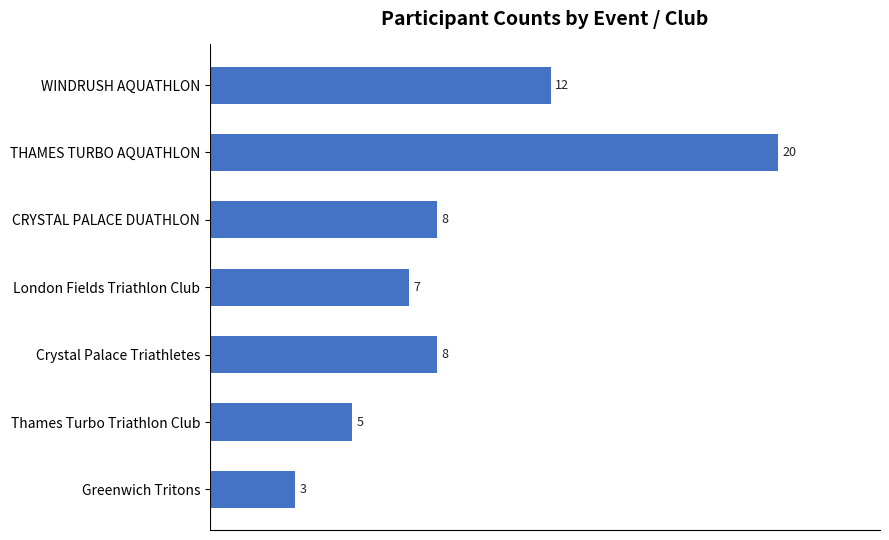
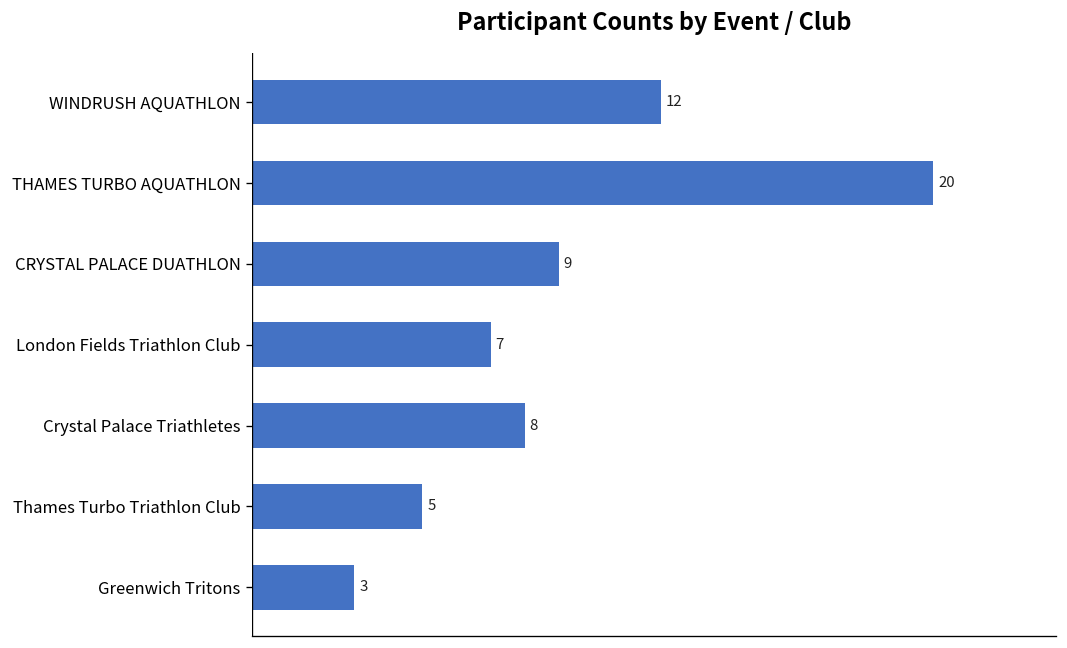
  {
    "WINDRUSH AQUATHLON": 12,
    "THAMES TURBO AQUATHLON": 20,
-   "CRYSTAL PALACE DUATHLON": 8,
+   "CRYSTAL PALACE DUATHLON": 9,
    "London Fields Triathlon Club": 7,
    "Crystal Palace Triathletes": 8,
    "Thames Turbo Triathlon Club": 5,
    "Greenwich Tritons": 3
  }
